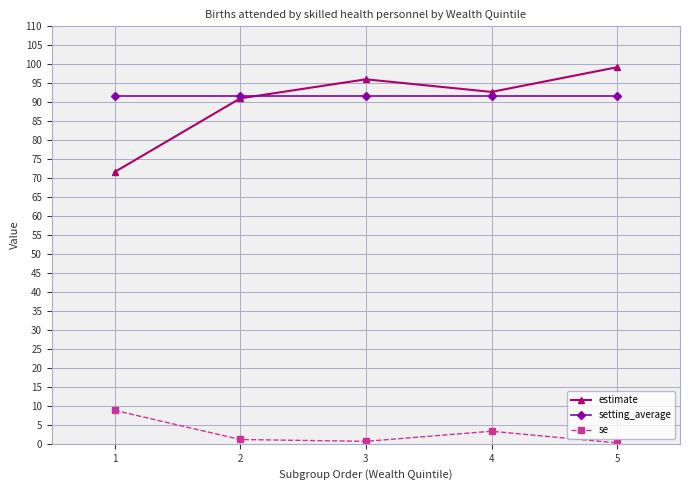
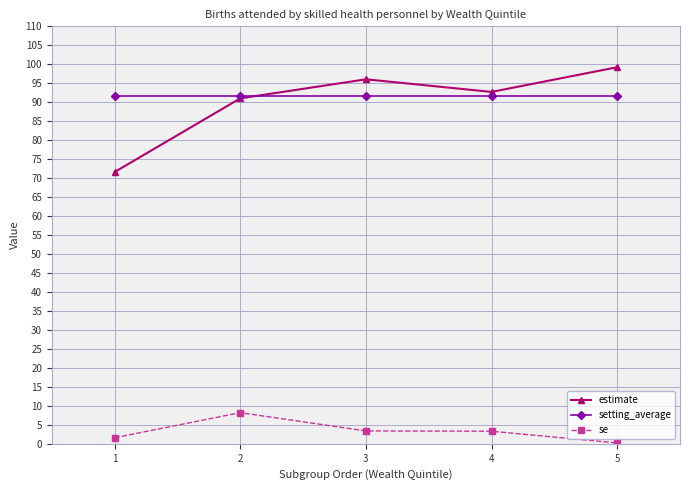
  {
    "estimate": {
      "1": 72,
      "3": 96,
      "4": 93,
      "5": 99
    },
    "setting_average": {
      "1": 92,
      "3": 92,
      "4": 92,
      "5": 92
    },
    "se": {
-     "1": 9,
-     "2": 1,
-     "3": 1,
+     "1": 2,
+     "2": 8,
+     "3": 3,
      "4": 3,
      "5": 0
    }
  }
